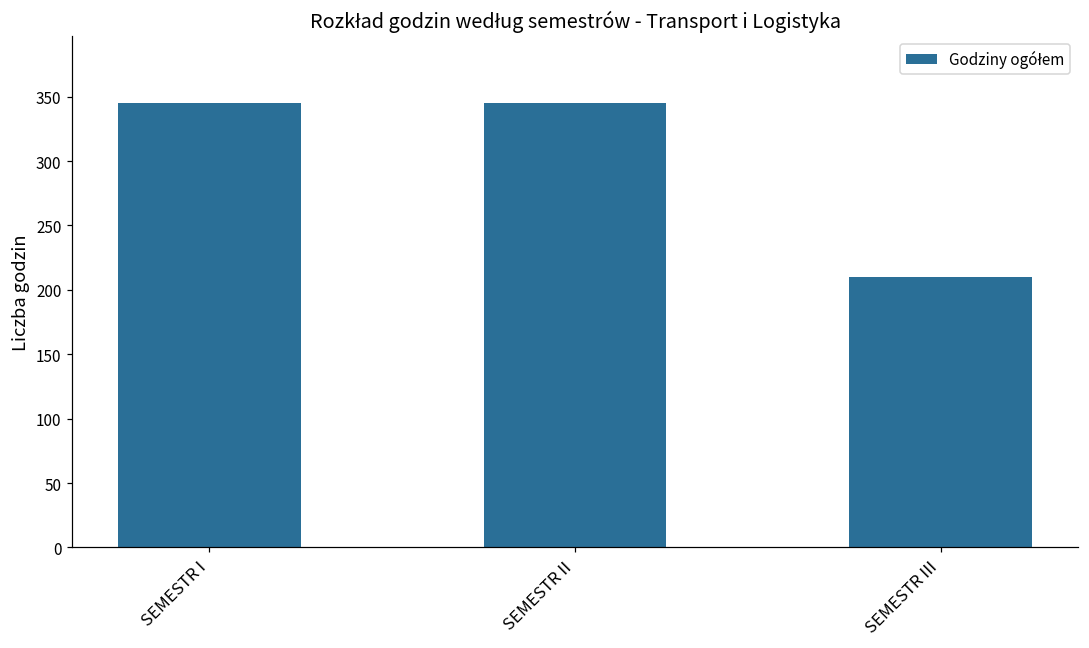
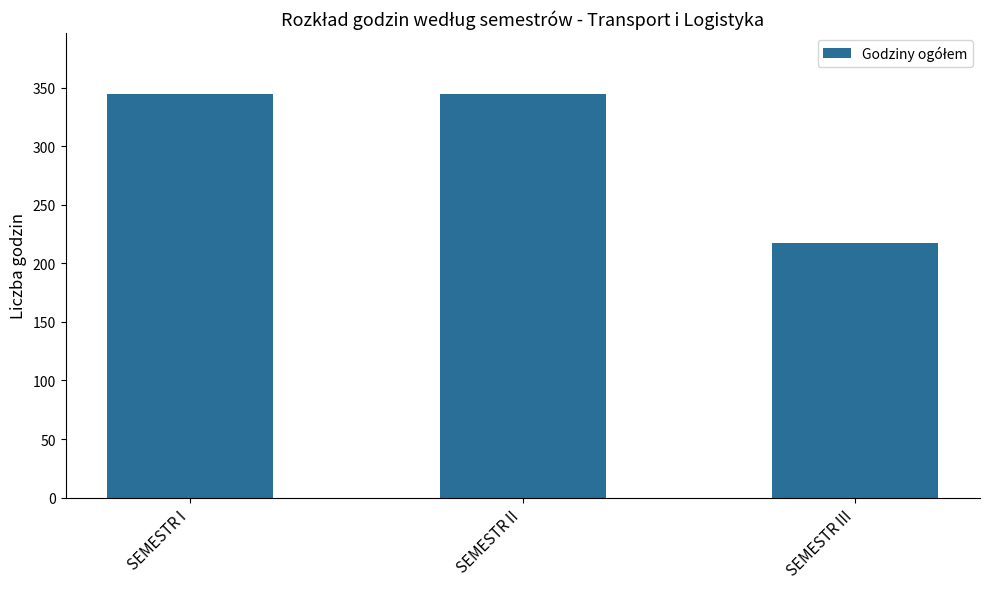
  {
    "SEMESTR I": 345,
    "SEMESTR II": 345,
-   "SEMESTR III": 210
+   "SEMESTR III": 217
  }
